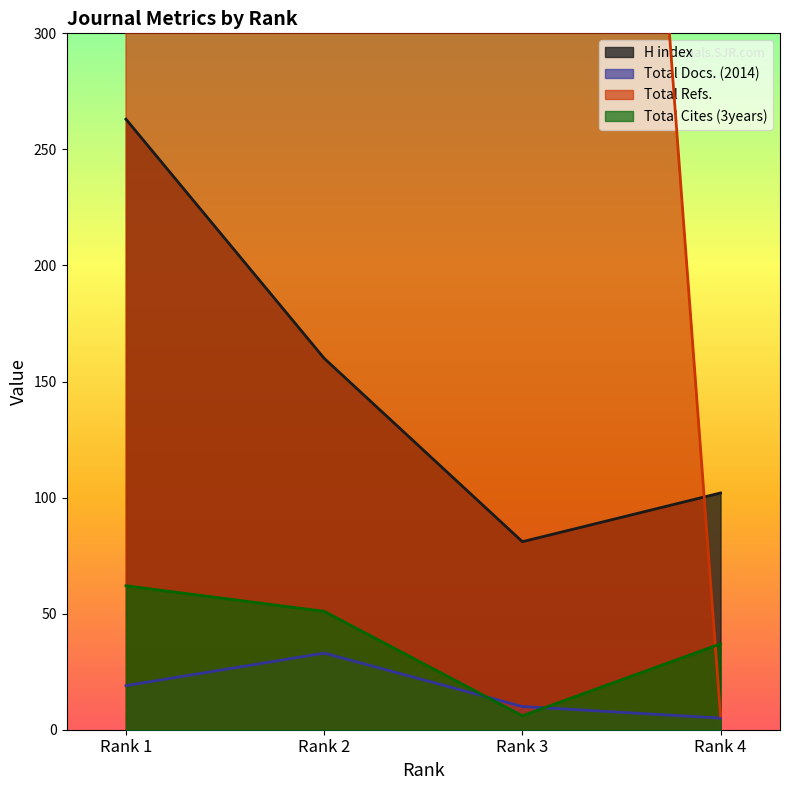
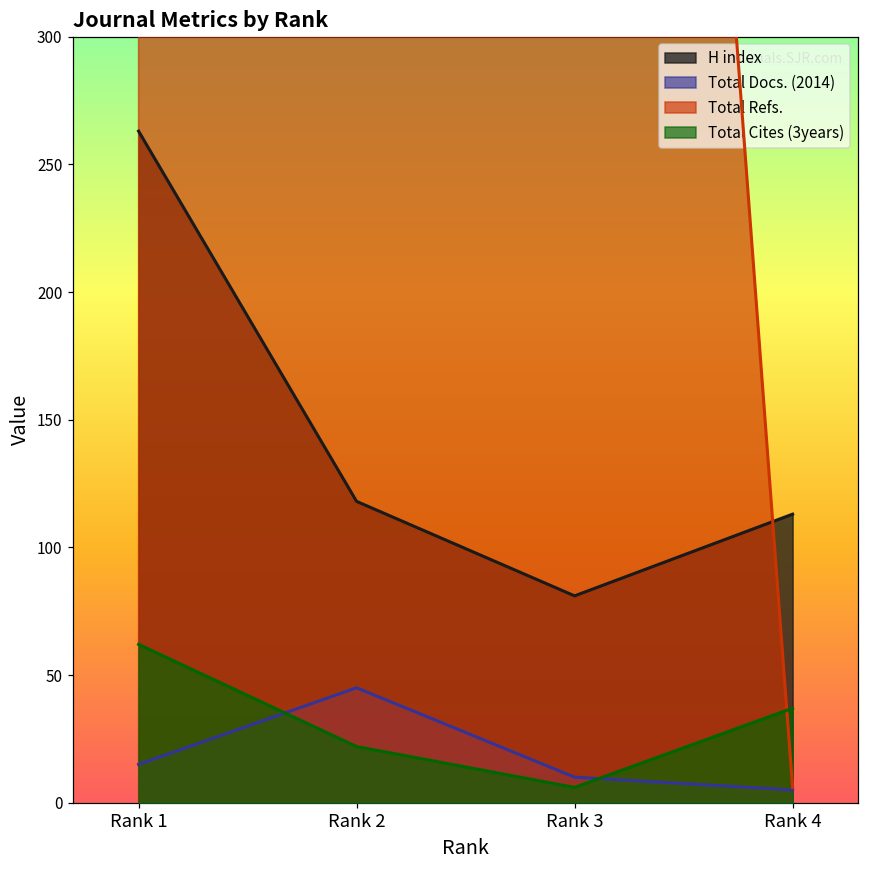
  {
    "H index": {
      "Rank 1": 263,
-     "Rank 2": 160,
+     "Rank 2": 118,
      "Rank 3": 81,
-     "Rank 4": 102
+     "Rank 4": 113
    },
    "Total Docs. (2014)": {
-     "Rank 1": 19,
-     "Rank 2": 33,
+     "Rank 1": 15,
+     "Rank 2": 45,
      "Rank 3": 10
    },
    "Total Cites (3years)": {
      "Rank 1": 62,
-     "Rank 2": 51,
+     "Rank 2": 22,
      "Rank 3": 6,
      "Rank 4": 37
    }
  }
